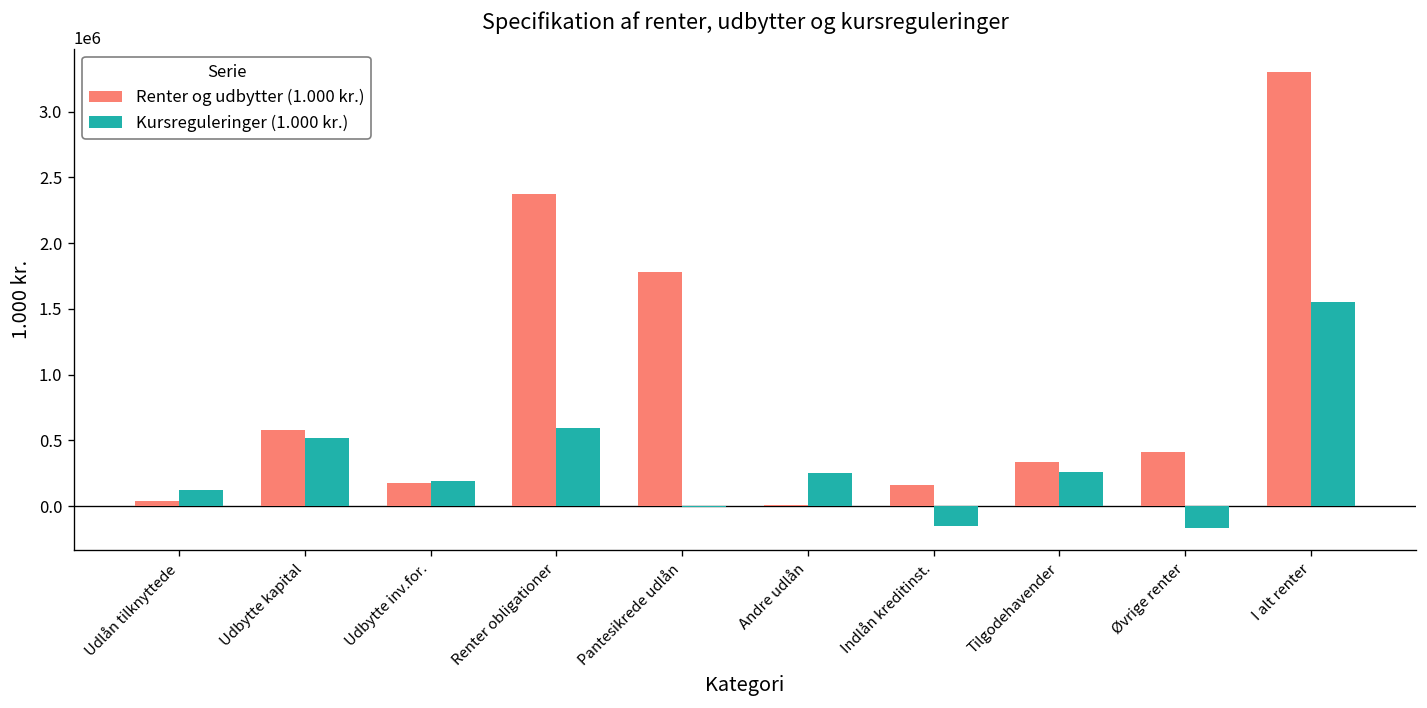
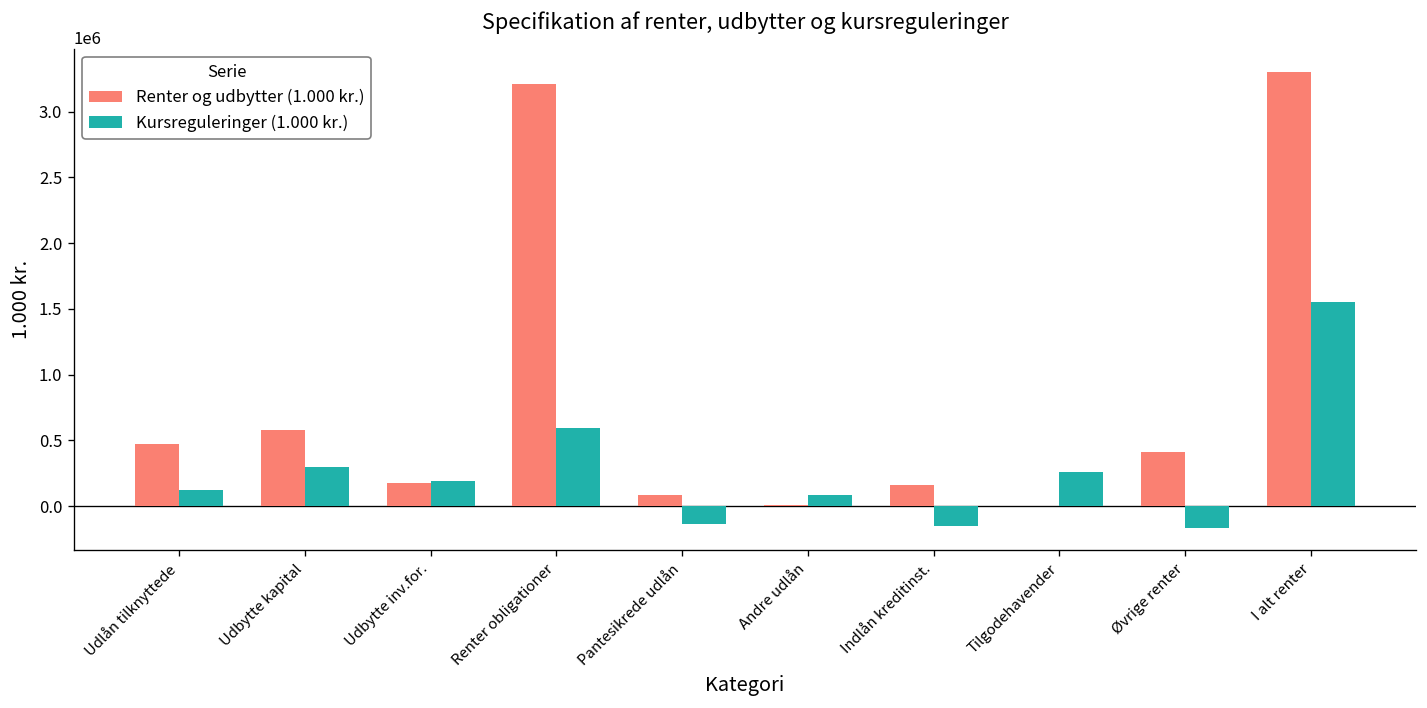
  {
    "Renter og udbytter (1.000 kr.)": {
-     "Udlån tilknyttede": 40000,
+     "Udlån tilknyttede": 470000,
      "Udbytte kapital": 580000,
      "Udbytte inv.for.": 180000,
-     "Renter obligationer": 2370000,
-     "Pantesikrede udlån": 1780000,
+     "Renter obligationer": 3210000,
+     "Pantesikrede udlån": 90000,
      "Indlån kreditinst.": 160000,
-     "Tilgodehavender": 340000,
+     "Tilgodehavender": 0,
      "Øvrige renter": 410000,
      "I alt renter": 3300000
    },
    "Kursreguleringer (1.000 kr.)": {
      "Udlån tilknyttede": 120000,
-     "Udbytte kapital": 520000,
+     "Udbytte kapital": 300000,
      "Udbytte inv.for.": 190000,
      "Renter obligationer": 590000,
-     "Pantesikrede udlån": -10000,
-     "Andre udlån": 250000,
+     "Pantesikrede udlån": -140000,
+     "Andre udlån": 90000,
      "Indlån kreditinst.": -150000,
      "Tilgodehavender": 260000,
      "Øvrige renter": -160000,
      "I alt renter": 1560000
    }
  }
